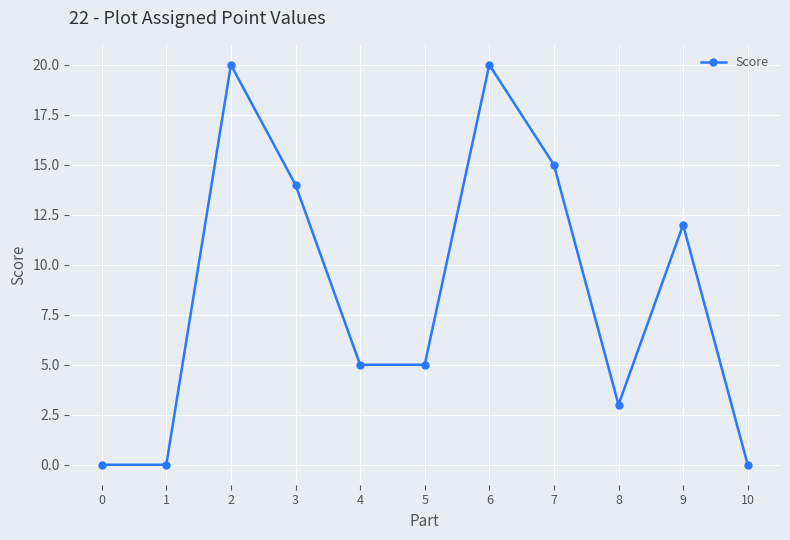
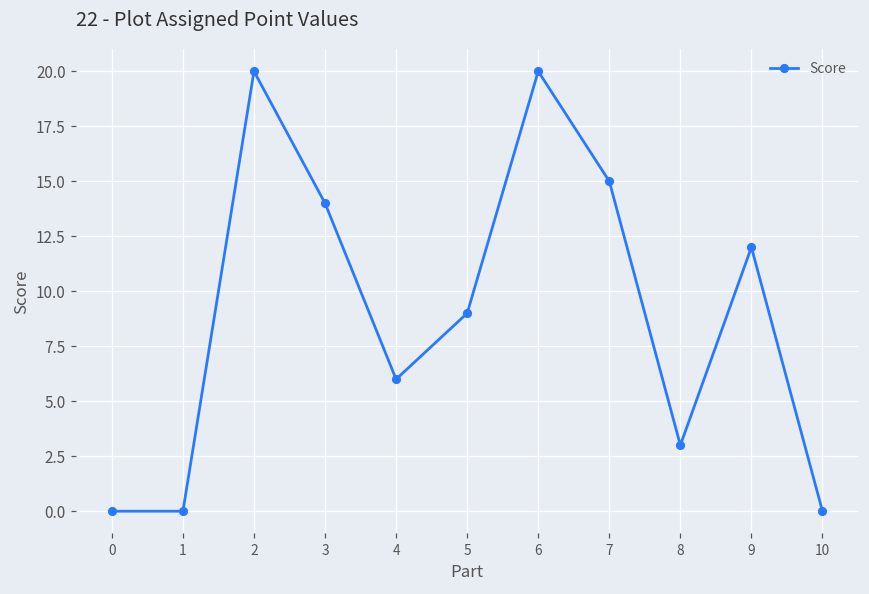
  {
    "0": 0,
    "1": 0,
    "2": 20,
    "3": 14,
-   "4": 5,
-   "5": 5,
+   "4": 6,
+   "5": 9,
    "6": 20,
    "7": 15,
    "8": 3,
    "9": 12,
    "10": 0
  }
